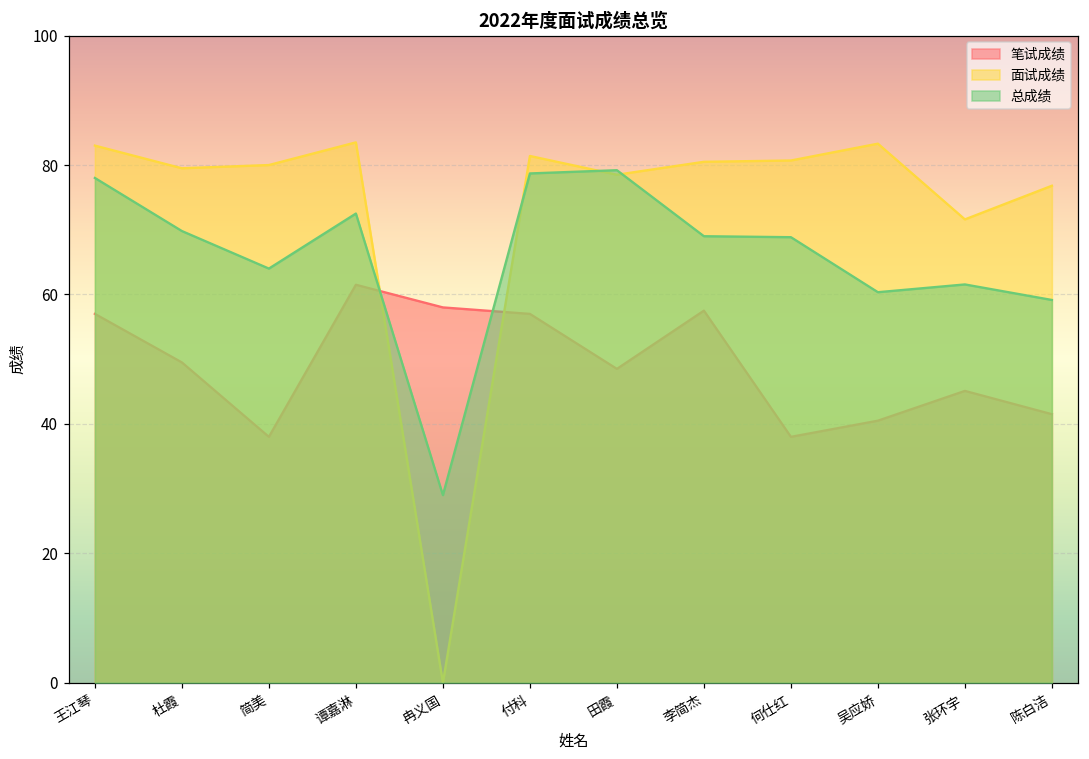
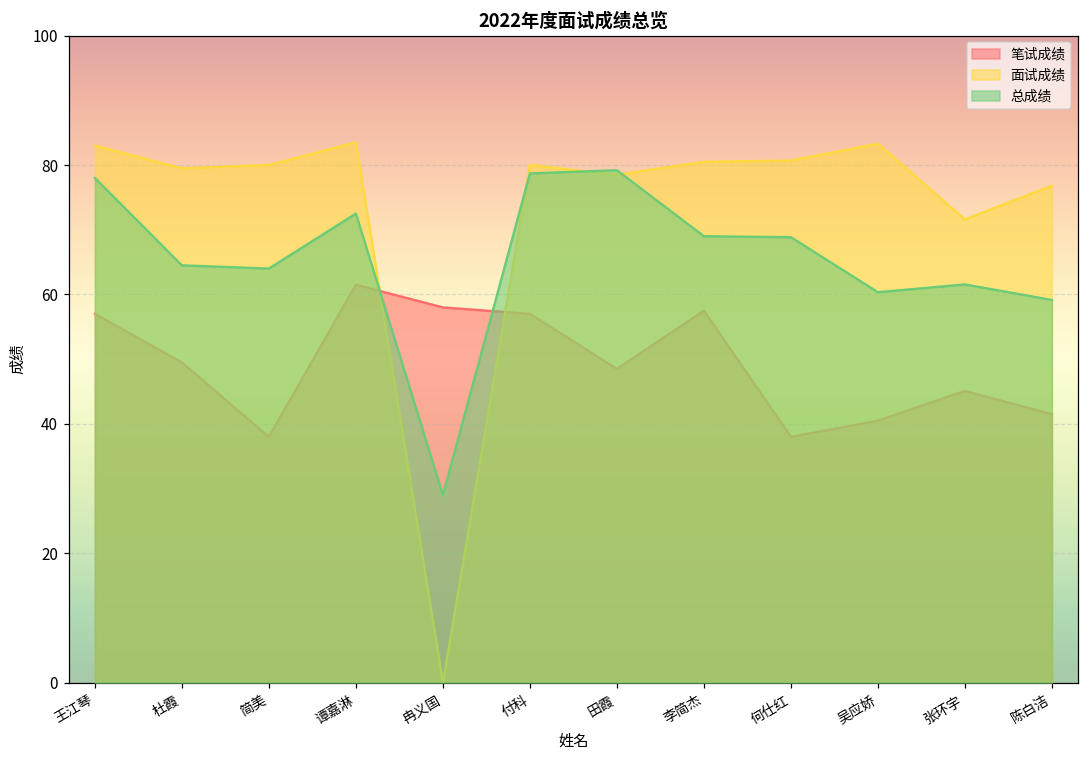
  {
    "笔试成绩": {
      "王江琴": 57,
      "杜霞": 50,
      "简美": 38,
      "谭嘉淋": 62,
      "冉义国": 58,
      "付科": 57,
      "田霞": 49,
      "李简杰": 58,
      "何仕红": 38,
      "吴应娇": 41,
      "张环宇": 45,
      "陈白洁": 42
    },
    "面试成绩": {
      "王江琴": 83,
      "杜霞": 80,
      "简美": 80,
      "谭嘉淋": 84,
      "冉义国": 0,
-     "付科": 81,
+     "付科": 80,
      "田霞": 79,
      "李简杰": 81,
      "何仕红": 81,
      "吴应娇": 83,
      "张环宇": 72,
      "陈白洁": 77
    },
    "总成绩": {
      "王江琴": 78,
-     "杜霞": 70,
+     "杜霞": 65,
      "简美": 64,
      "谭嘉淋": 73,
      "冉义国": 29,
      "付科": 79,
      "田霞": 79,
      "李简杰": 69,
      "何仕红": 69,
      "吴应娇": 60,
      "张环宇": 62,
      "陈白洁": 59
    }
  }
